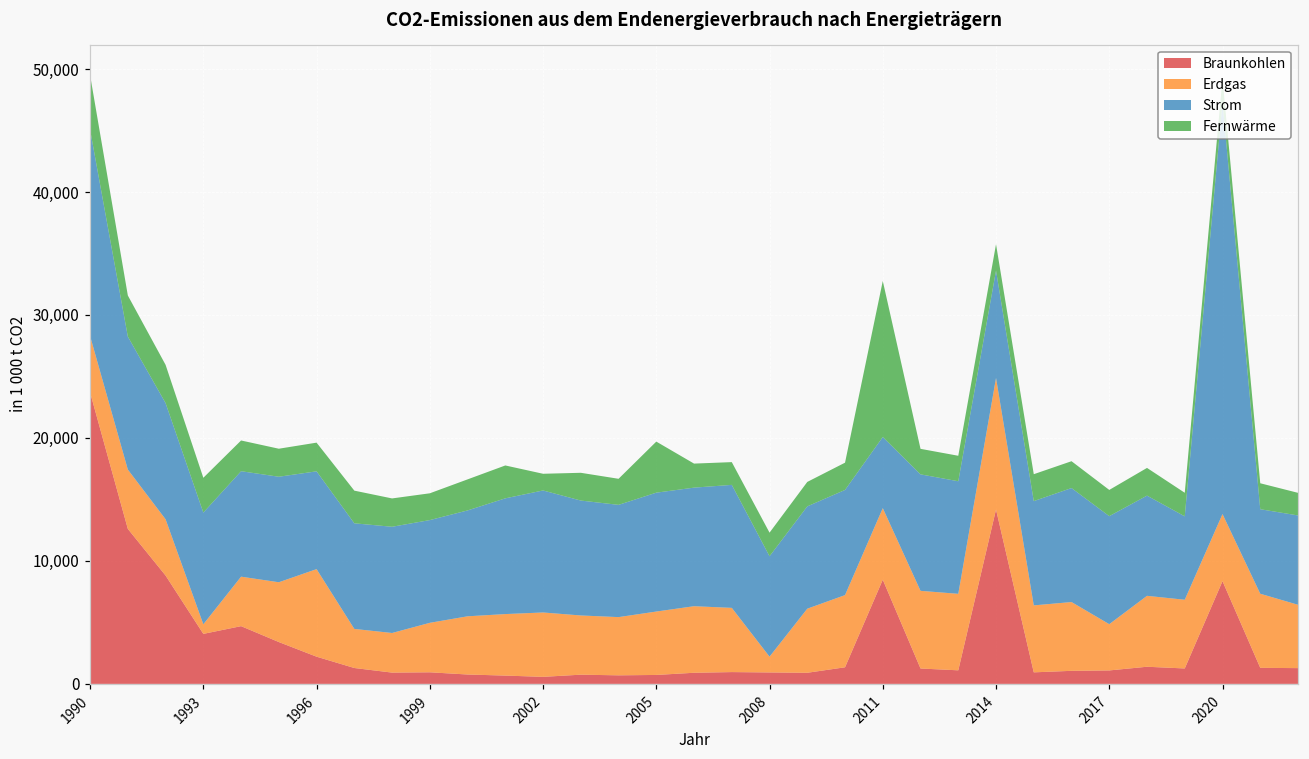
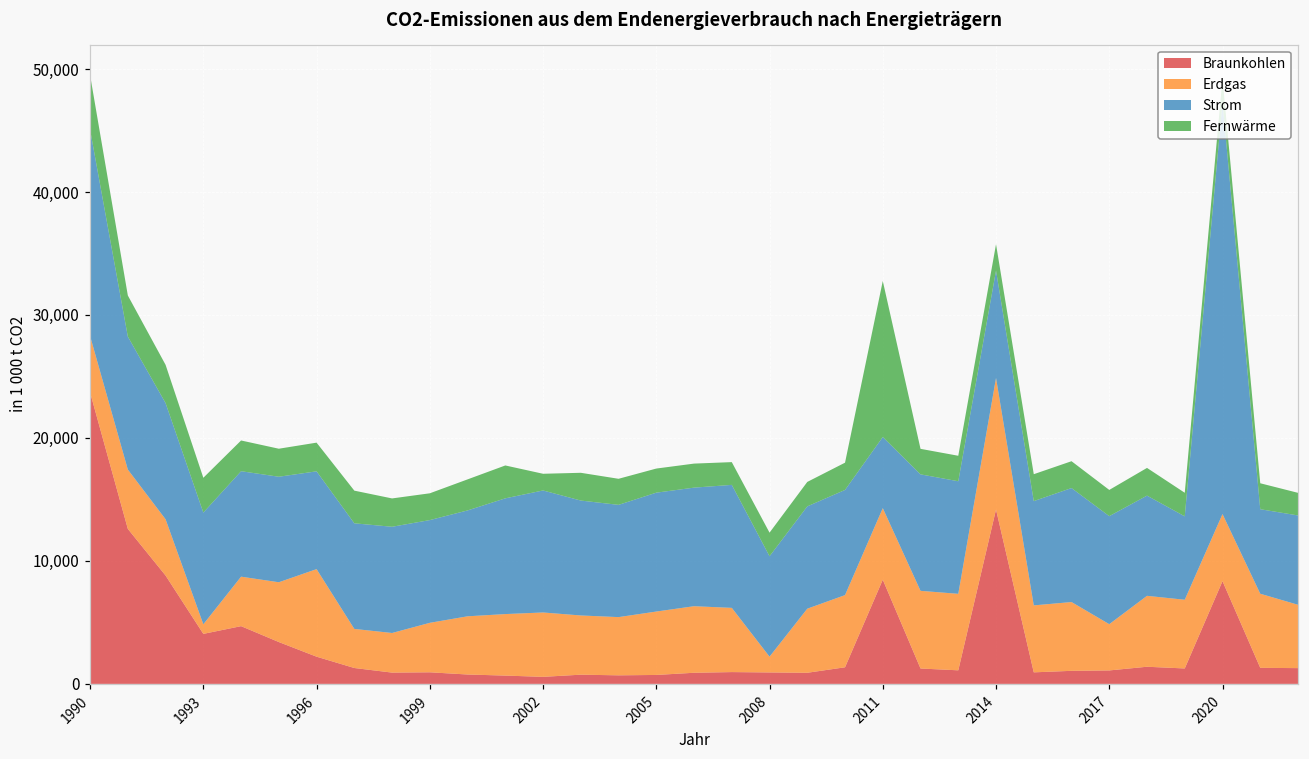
  {
    "Braunkohlen": {
      "1990": "23,700",
      "1993": "4,100",
      "1996": "2,200",
      "1999": "900",
      "2002": "600",
      "2005": "700",
      "2008": "900",
      "2011": "8,500",
      "2014": "14,200",
      "2017": "1,100",
      "2020": "8,400"
    },
    "Erdgas": {
      "1990": "4,600",
      "1993": "800",
      "1996": "7,100",
      "1999": "4,000",
      "2002": "5,200",
      "2005": "5,200",
      "2008": "1,300",
      "2011": "5,800",
      "2014": "10,700",
      "2017": "3,800",
      "2020": "5,500"
    },
    "Strom": {
      "1990": "16,800",
      "1993": "9,100",
      "1996": "8,000",
      "1999": "8,400",
      "2002": "9,900",
      "2005": "9,700",
      "2008": "8,200",
      "2011": "5,800",
      "2014": "8,700",
      "2017": "8,800"
    },
    "Fernwärme": {
      "1990": "4,400",
      "1993": "2,800",
      "1996": "2,300",
      "1999": "2,200",
      "2002": "1,400",
-     "2005": "4,200",
+     "2005": "2,000",
      "2008": "1,900",
      "2011": "12,700",
      "2014": "2,100",
      "2017": "2,100"
    }
  }
